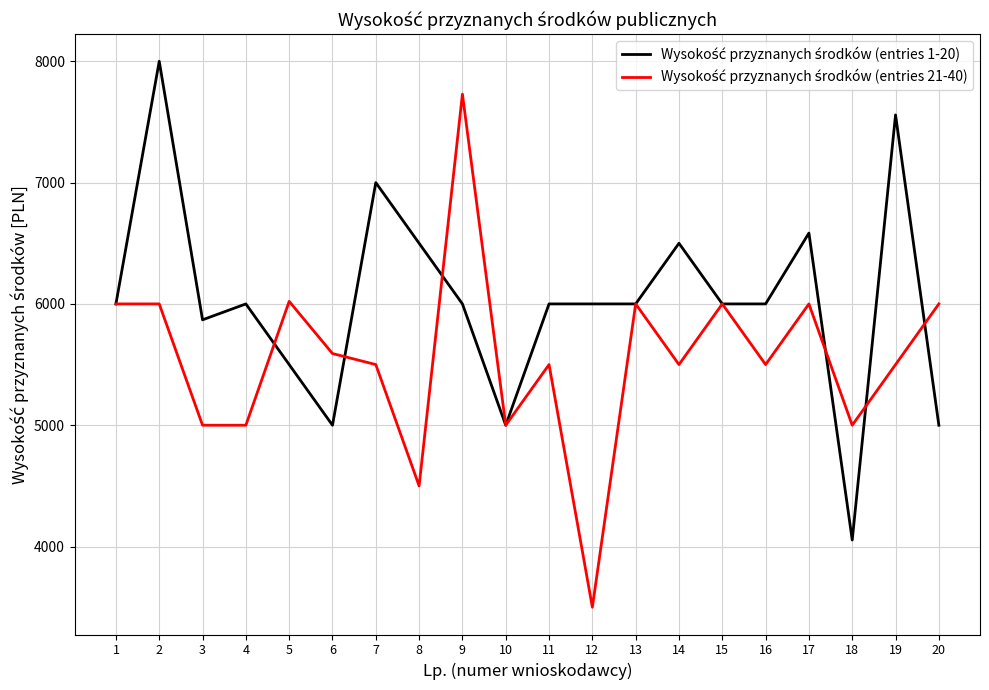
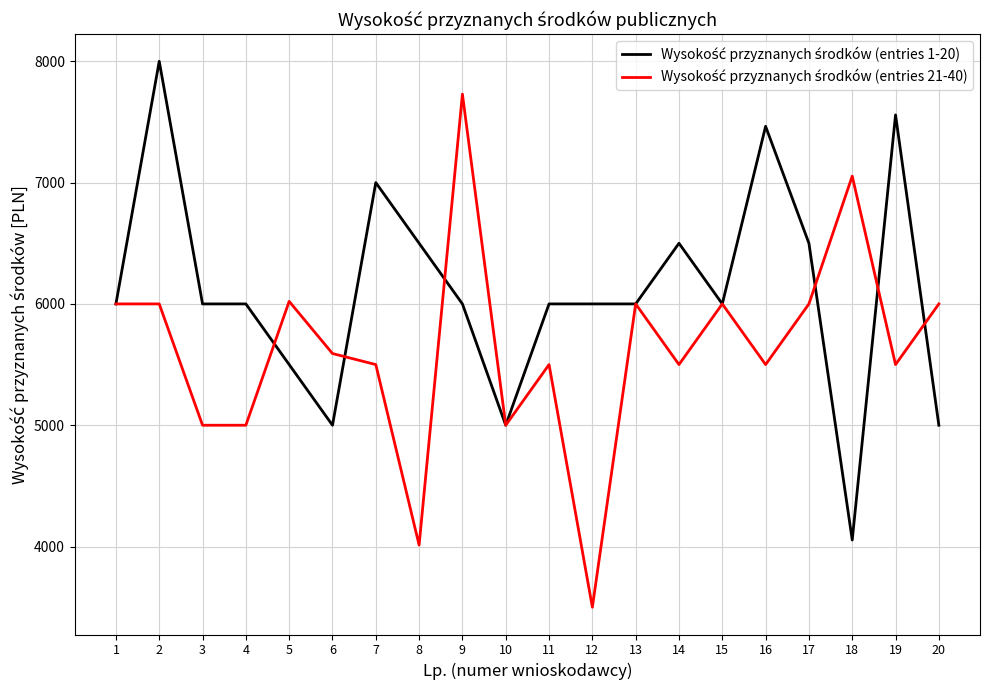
  {
    "Wysokość przyznanych środków (entries 1-20)": {
      "2": 8000,
-     "3": 5870,
+     "3": 6000,
      "4": 6000,
      "5": 5500,
      "6": 5000,
      "7": 7000,
      "8": 6500,
      "9": 6000,
      "11": 6000,
      "12": 6000,
      "14": 6500,
-     "16": 6000,
-     "17": 6580,
+     "16": 7460,
+     "17": 6500,
      "18": 4050,
      "19": 7560,
      "20": 5000
    },
    "Wysokość przyznanych środków (entries 21-40)": {
      "2": 6000,
      "3": 5000,
      "4": 5000,
      "5": 6020,
      "6": 5590,
      "7": 5500,
-     "8": 4500,
+     "8": 4010,
      "9": 7730,
      "11": 5500,
      "12": 3500,
      "14": 5500,
      "16": 5500,
      "17": 6000,
-     "18": 5000,
+     "18": 7050,
      "19": 5500,
      "20": 6000
    }
  }
